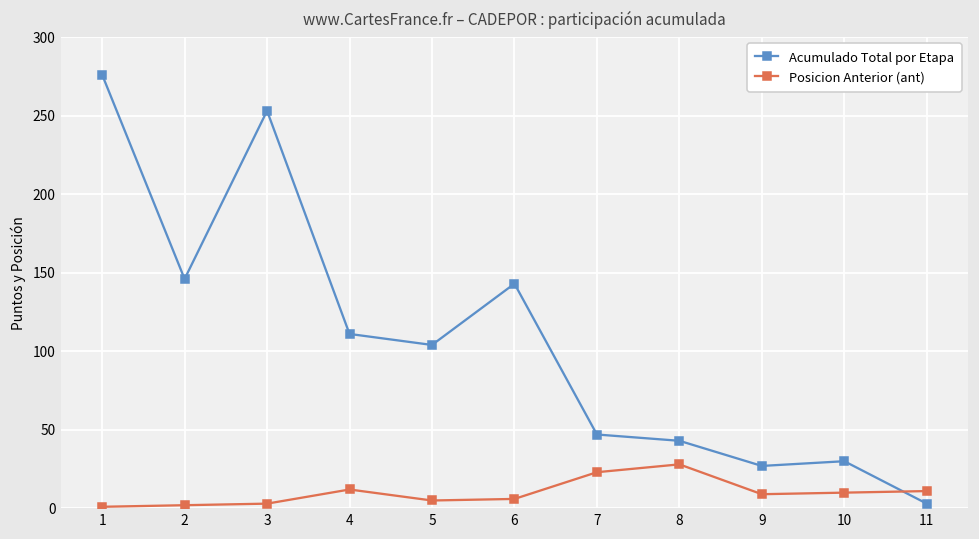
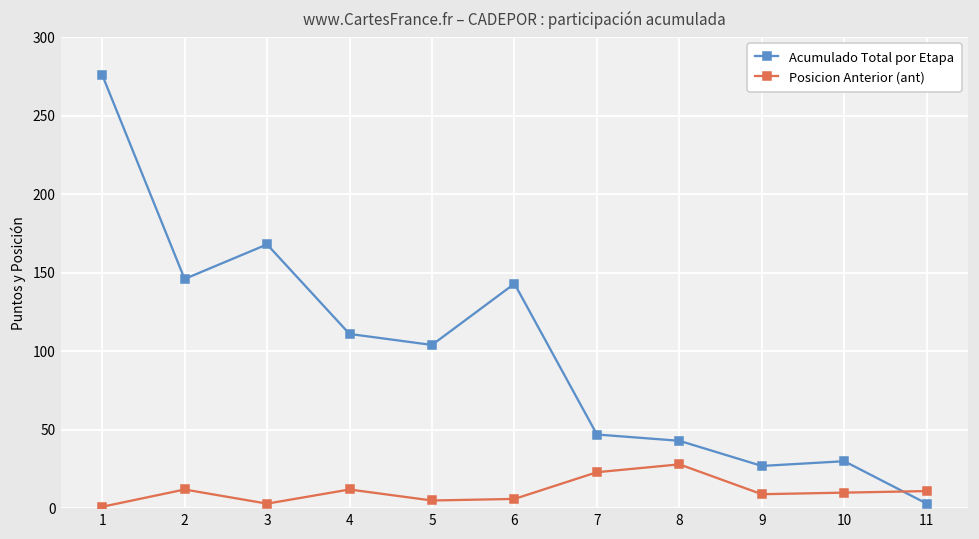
  {
    "Acumulado Total por Etapa": {
      "1": 276,
      "2": 146,
-     "3": 253,
+     "3": 168,
      "4": 111,
      "5": 104,
      "6": 143,
      "7": 47,
      "8": 43,
      "9": 27,
      "10": 30,
      "11": 3
    },
    "Posicion Anterior (ant)": {
      "1": 1,
-     "2": 2,
+     "2": 12,
      "3": 3,
      "4": 12,
      "5": 5,
      "6": 6,
      "7": 23,
      "8": 28,
      "9": 9,
      "10": 10,
      "11": 11
    }
  }
